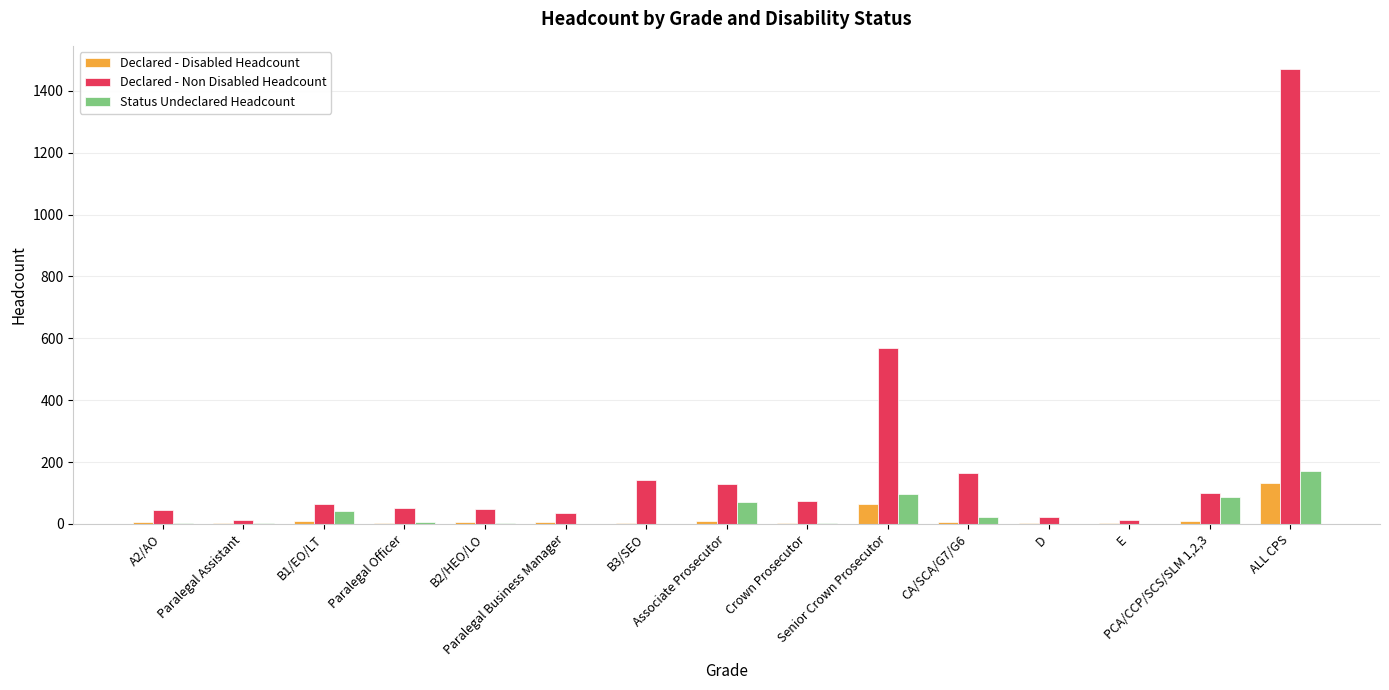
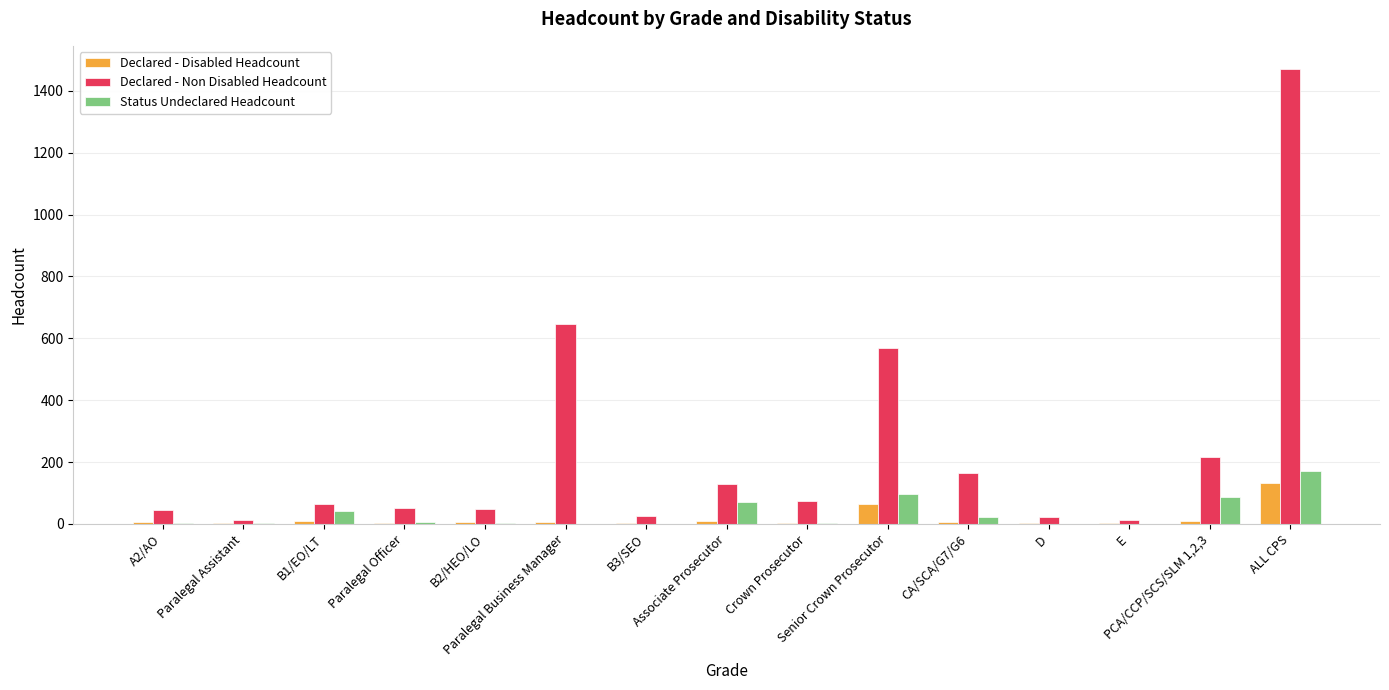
  {
    "Declared - Disabled Headcount": {
      "B1/EO/LT": 10,
      "Associate Prosecutor": 10,
      "Senior Crown Prosecutor": 60,
      "PCA/CCP/SCS/SLM 1,2,3": 10,
      "ALL CPS": 130
    },
    "Declared - Non Disabled Headcount": {
      "A2/AO": 40,
      "Paralegal Assistant": 10,
      "B1/EO/LT": 70,
      "Paralegal Officer": 50,
      "B2/HEO/LO": 50,
-     "Paralegal Business Manager": 40,
-     "B3/SEO": 140,
+     "Paralegal Business Manager": 650,
+     "B3/SEO": 30,
      "Associate Prosecutor": 130,
      "Crown Prosecutor": 70,
      "Senior Crown Prosecutor": 570,
      "CA/SCA/G7/G6": 170,
      "D": 20,
      "E": 10,
-     "PCA/CCP/SCS/SLM 1,2,3": 100,
+     "PCA/CCP/SCS/SLM 1,2,3": 220,
      "ALL CPS": 1470
    },
    "Status Undeclared Headcount": {
      "B1/EO/LT": 40,
      "B3/SEO": 0,
      "Associate Prosecutor": 70,
      "Senior Crown Prosecutor": 100,
      "CA/SCA/G7/G6": 20,
      "PCA/CCP/SCS/SLM 1,2,3": 90,
      "ALL CPS": 170
    }
  }
